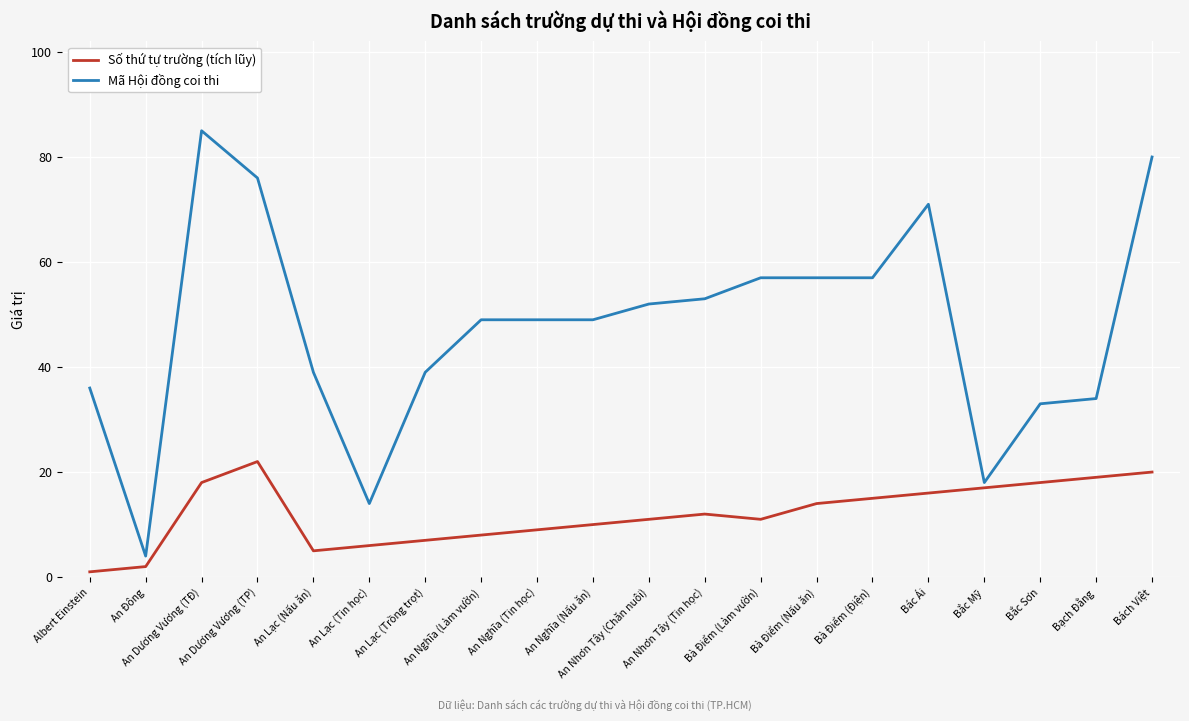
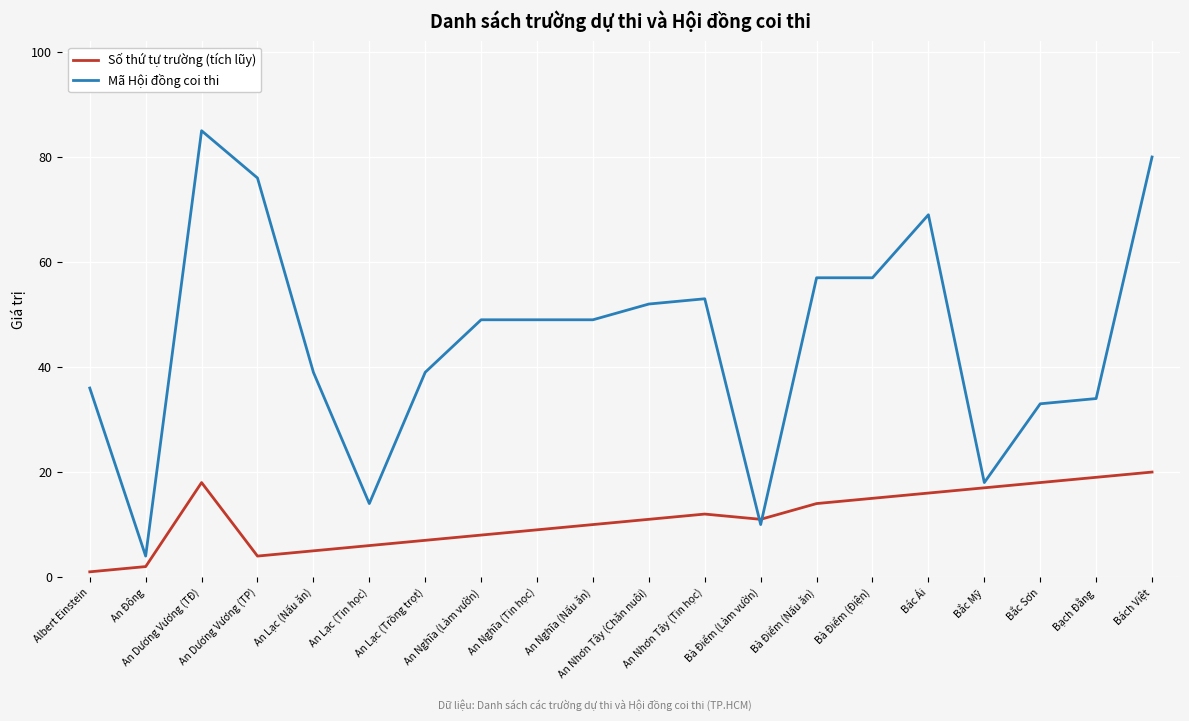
  {
    "Số thứ tự trường (tích lũy)": {
      "Albert Einstein": 1,
      "An Đông": 2,
      "An Dương Vương (TĐ)": 18,
-     "An Dương Vương (TP)": 22,
+     "An Dương Vương (TP)": 4,
      "An Lạc (Nấu ăn)": 5,
      "An Lạc (Tin học)": 6,
      "An Lạc (Trồng trọt)": 7,
      "An Nghĩa (Làm vườn)": 8,
      "An Nghĩa (Tin học)": 9,
      "An Nghĩa (Nấu ăn)": 10,
      "An Nhơn Tây (Chăn nuôi)": 11,
      "An Nhơn Tây (Tin học)": 12,
      "Bà Điểm (Làm vườn)": 11,
      "Bà Điểm (Nấu ăn)": 14,
      "Bà Điểm (Điện)": 15,
      "Bác Ái": 16,
      "Bắc Mỹ": 17,
      "Bắc Sơn": 18,
      "Bạch Đằng": 19,
      "Bách Việt": 20
    },
    "Mã Hội đồng coi thi": {
      "Albert Einstein": 36,
      "An Đông": 4,
      "An Dương Vương (TĐ)": 85,
      "An Dương Vương (TP)": 76,
      "An Lạc (Nấu ăn)": 39,
      "An Lạc (Tin học)": 14,
      "An Lạc (Trồng trọt)": 39,
      "An Nghĩa (Làm vườn)": 49,
      "An Nghĩa (Tin học)": 49,
      "An Nghĩa (Nấu ăn)": 49,
      "An Nhơn Tây (Chăn nuôi)": 52,
      "An Nhơn Tây (Tin học)": 53,
-     "Bà Điểm (Làm vườn)": 57,
+     "Bà Điểm (Làm vườn)": 10,
      "Bà Điểm (Nấu ăn)": 57,
      "Bà Điểm (Điện)": 57,
-     "Bác Ái": 71,
+     "Bác Ái": 69,
      "Bắc Mỹ": 18,
      "Bắc Sơn": 33,
      "Bạch Đằng": 34,
      "Bách Việt": 80
    }
  }
